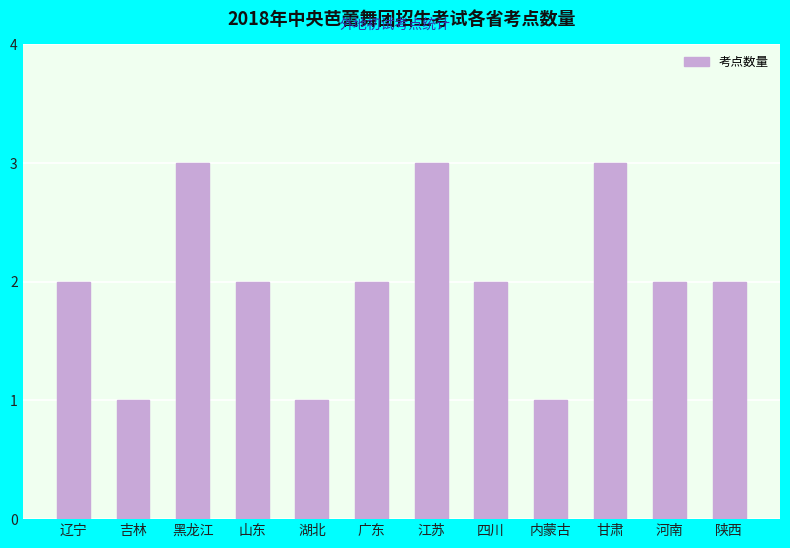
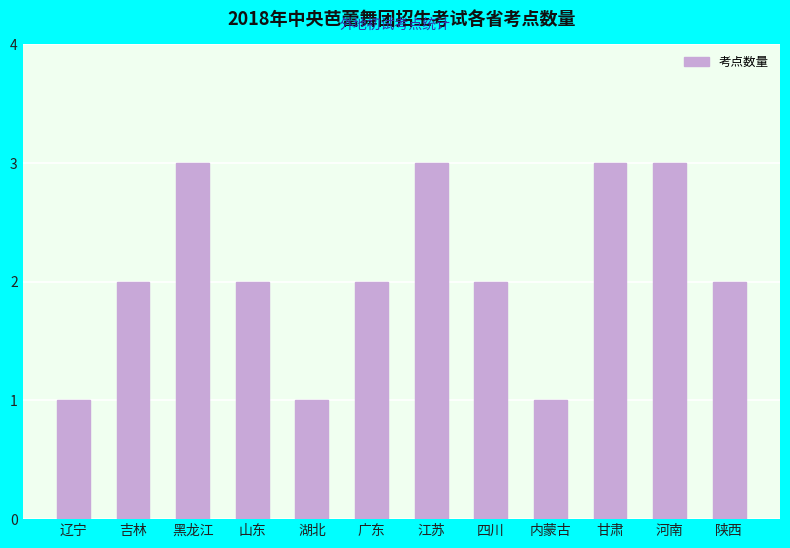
  {
-   "辽宁": 2,
-   "吉林": 1,
+   "辽宁": 1,
+   "吉林": 2,
    "黑龙江": 3,
    "山东": 2,
    "湖北": 1,
    "广东": 2,
    "江苏": 3,
    "四川": 2,
    "内蒙古": 1,
    "甘肃": 3,
-   "河南": 2,
+   "河南": 3,
    "陕西": 2
  }
